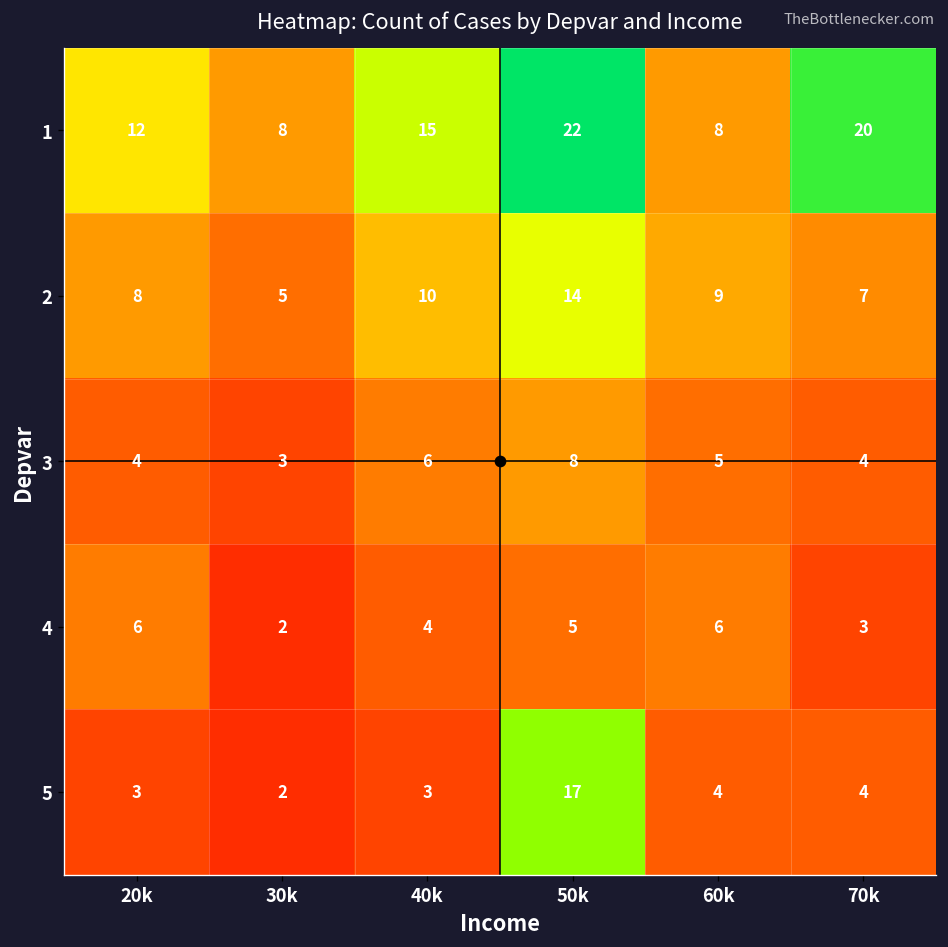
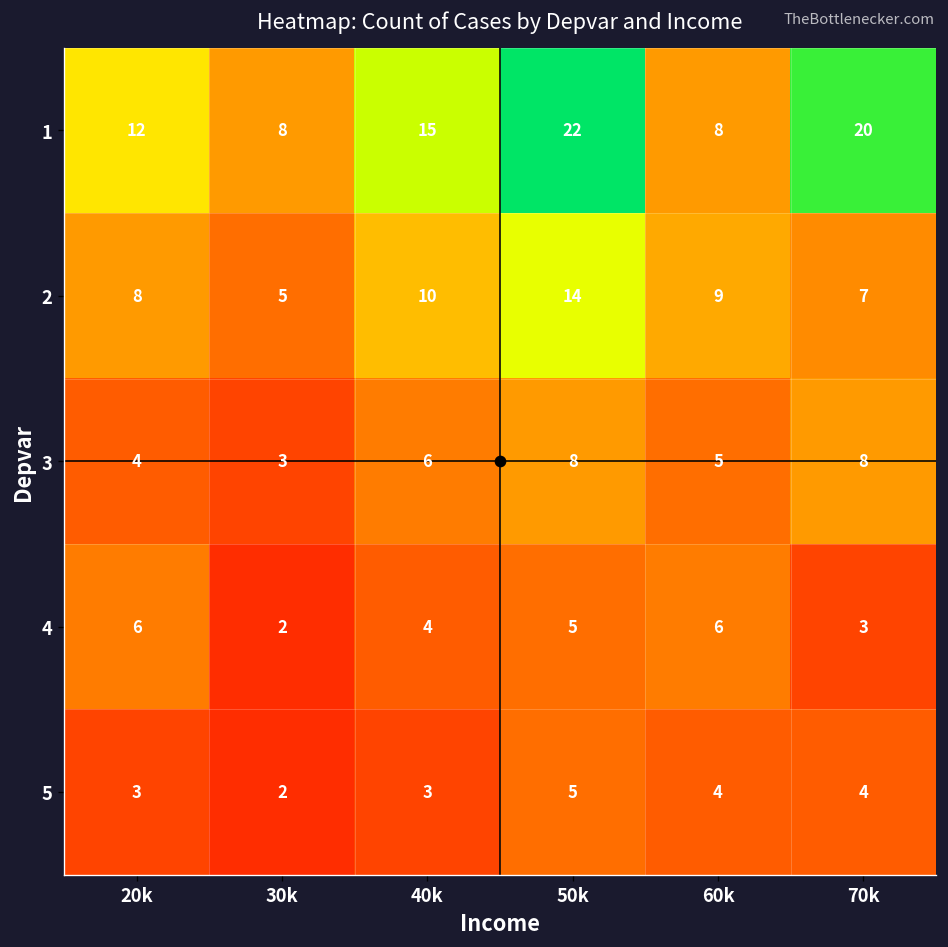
  {
    "1": {
      "20k": 12,
      "30k": 8,
      "40k": 15,
      "50k": 22,
      "60k": 8,
      "70k": 20
    },
    "2": {
      "20k": 8,
      "30k": 5,
      "40k": 10,
      "50k": 14,
      "60k": 9,
      "70k": 7
    },
    "3": {
      "20k": 4,
      "30k": 3,
      "40k": 6,
      "50k": 8,
      "60k": 5,
-     "70k": 4
+     "70k": 8
    },
    "4": {
      "20k": 6,
      "30k": 2,
      "40k": 4,
      "50k": 5,
      "60k": 6,
      "70k": 3
    },
    "5": {
      "20k": 3,
      "30k": 2,
      "40k": 3,
-     "50k": 17,
+     "50k": 5,
      "60k": 4,
      "70k": 4
    }
  }
